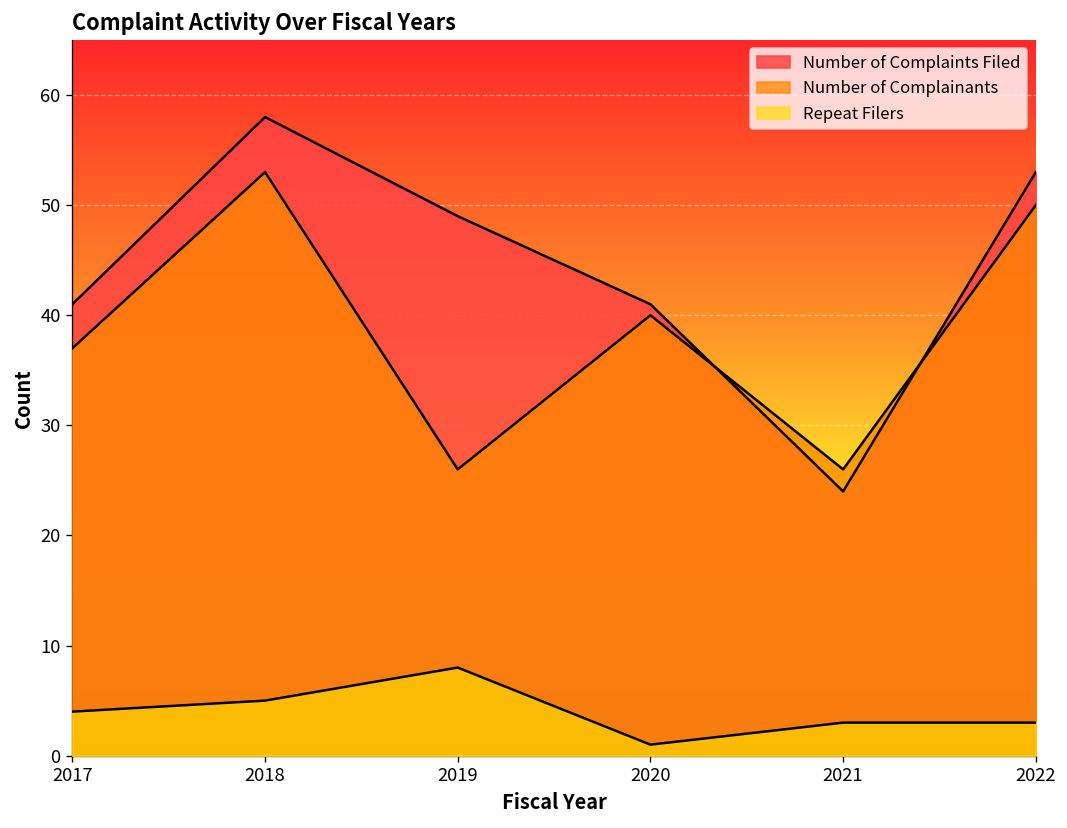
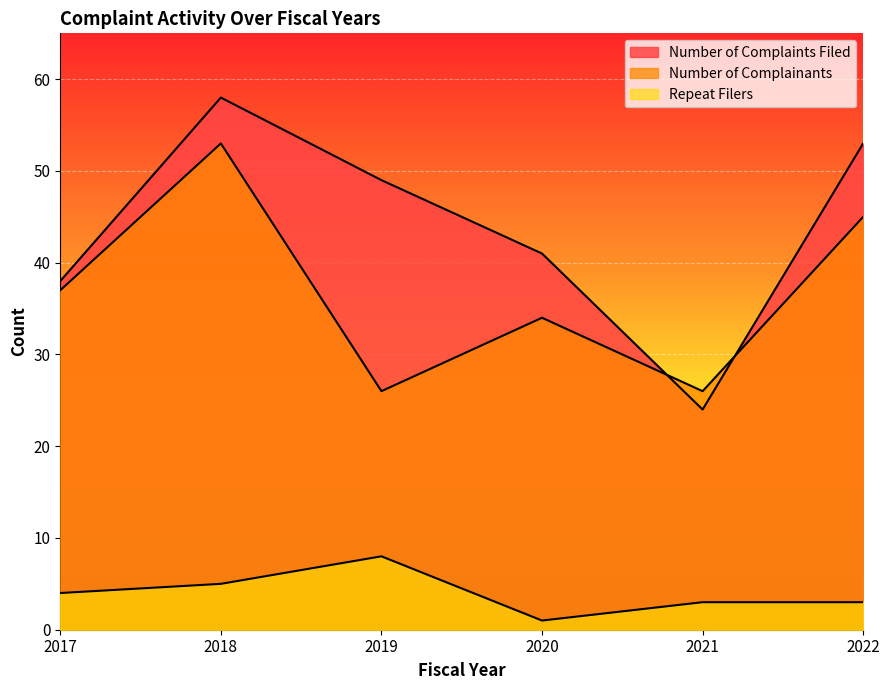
  {
    "Number of Complaints Filed": {
-     "2017": 41,
+     "2017": 38,
      "2018": 58,
      "2019": 49,
      "2020": 41,
      "2021": 24,
      "2022": 53
    },
    "Number of Complainants": {
      "2017": 37,
      "2018": 53,
      "2019": 26,
-     "2020": 40,
+     "2020": 34,
      "2021": 26,
-     "2022": 50
+     "2022": 45
    },
    "Repeat Filers": {
      "2017": 4,
      "2018": 5,
      "2019": 8,
      "2020": 1,
      "2021": 3,
      "2022": 3
    }
  }
